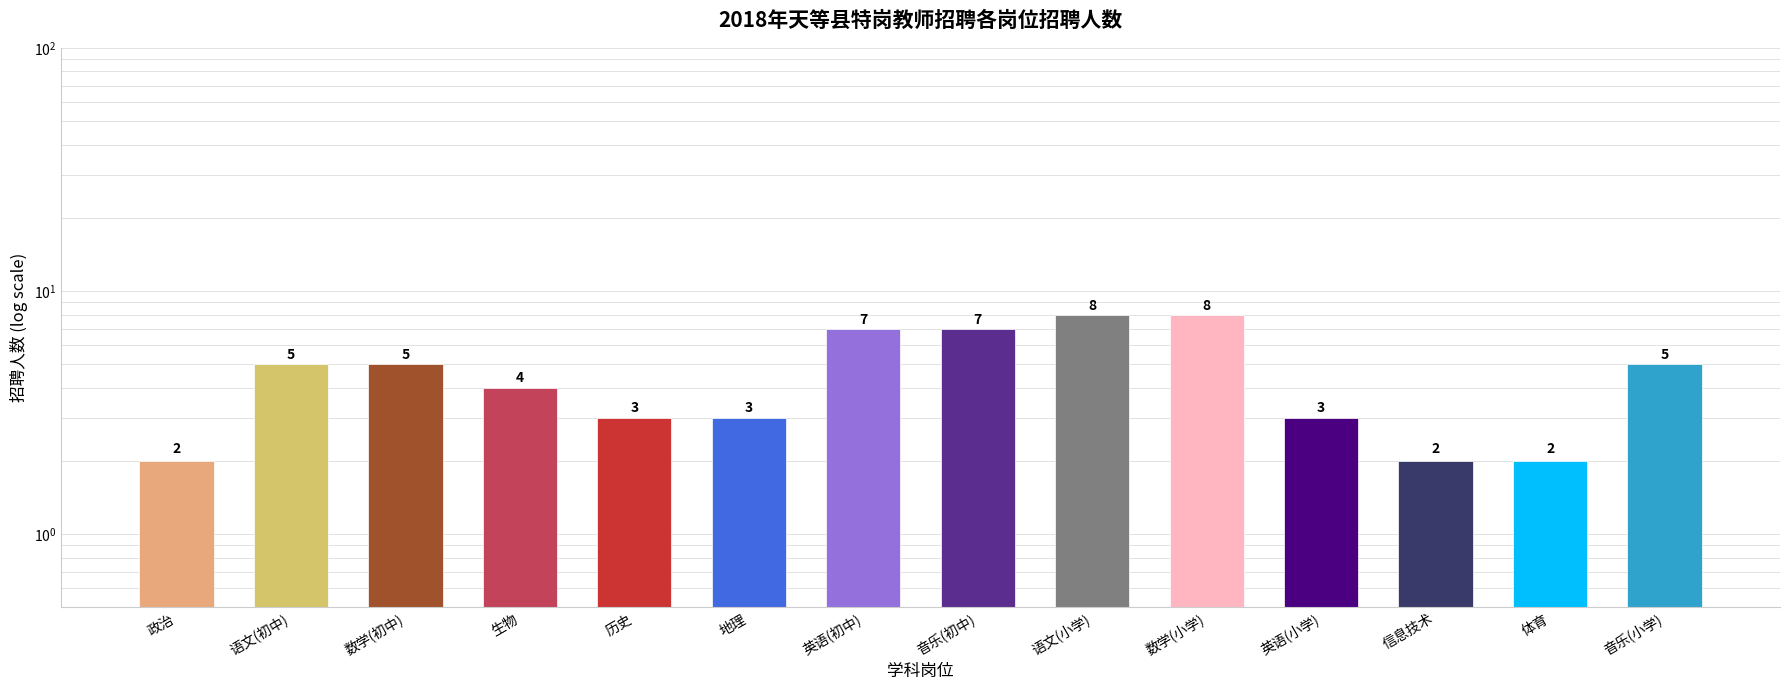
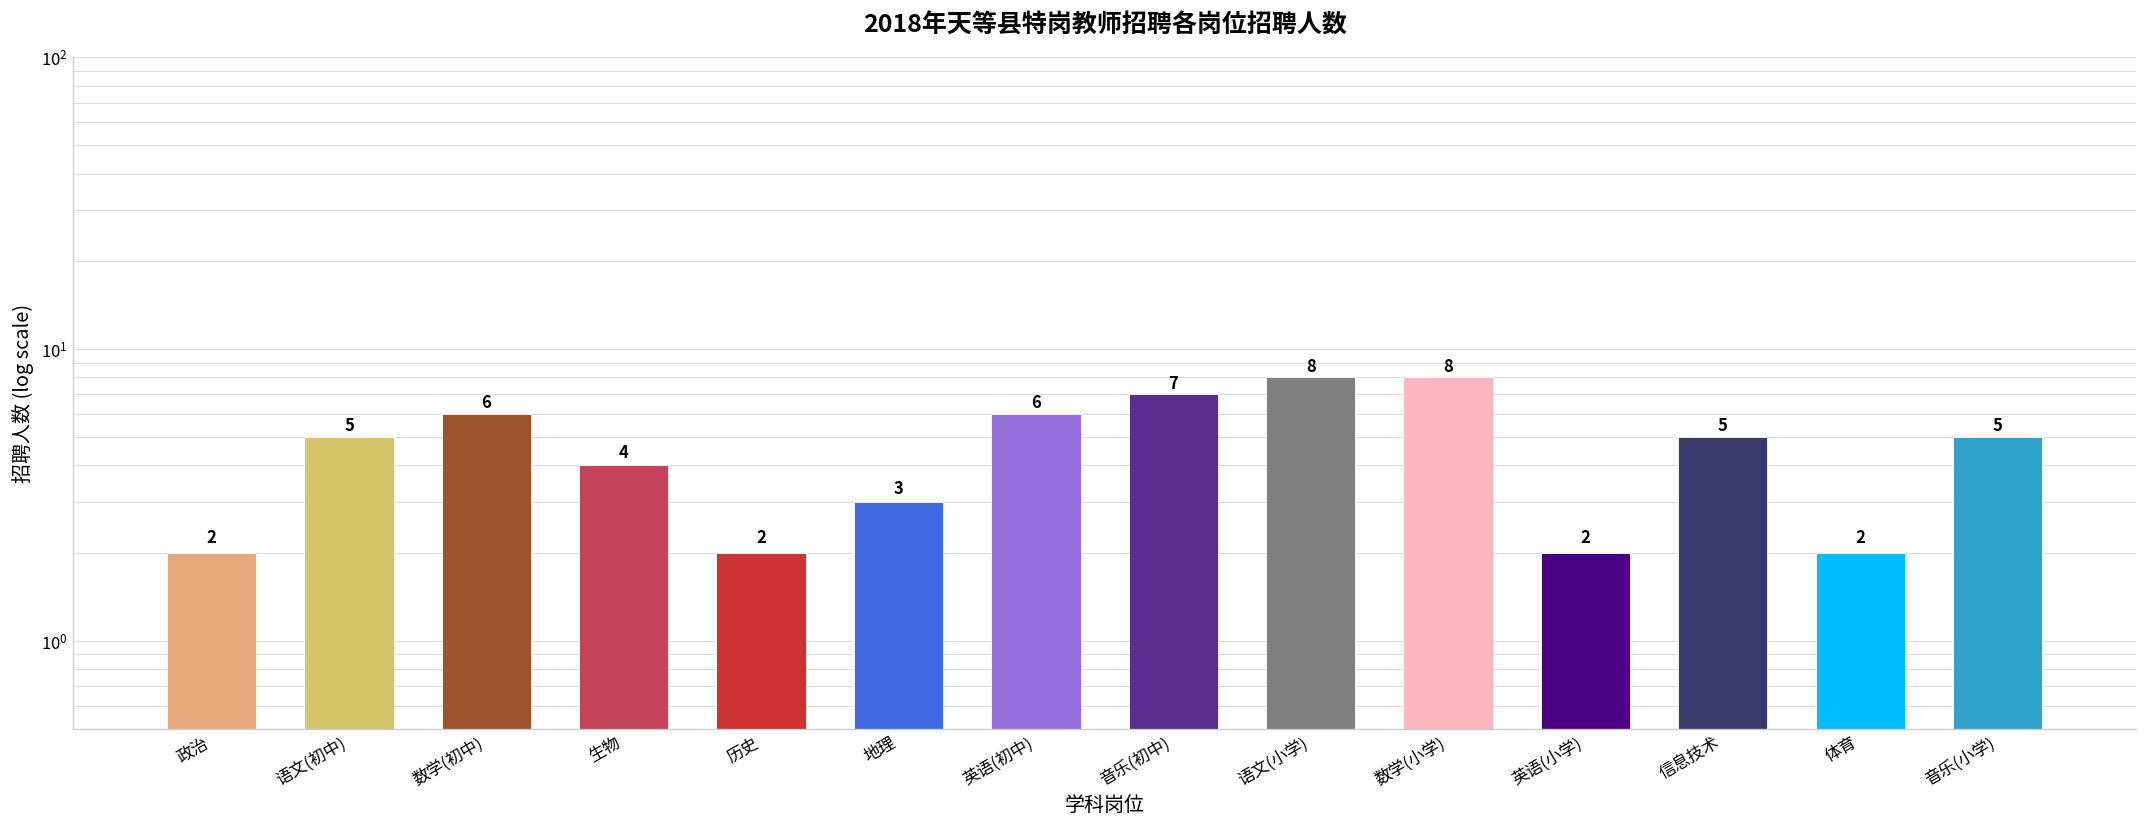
  {
    "政治": 2,
    "语文(初中)": 5,
-   "数学(初中)": 5,
+   "数学(初中)": 6,
    "生物": 4,
-   "历史": 3,
+   "历史": 2,
    "地理": 3,
-   "英语(初中)": 7,
+   "英语(初中)": 6,
    "音乐(初中)": 7,
    "语文(小学)": 8,
    "数学(小学)": 8,
-   "英语(小学)": 3,
-   "信息技术": 2,
+   "英语(小学)": 2,
+   "信息技术": 5,
    "体育": 2,
    "音乐(小学)": 5
  }
